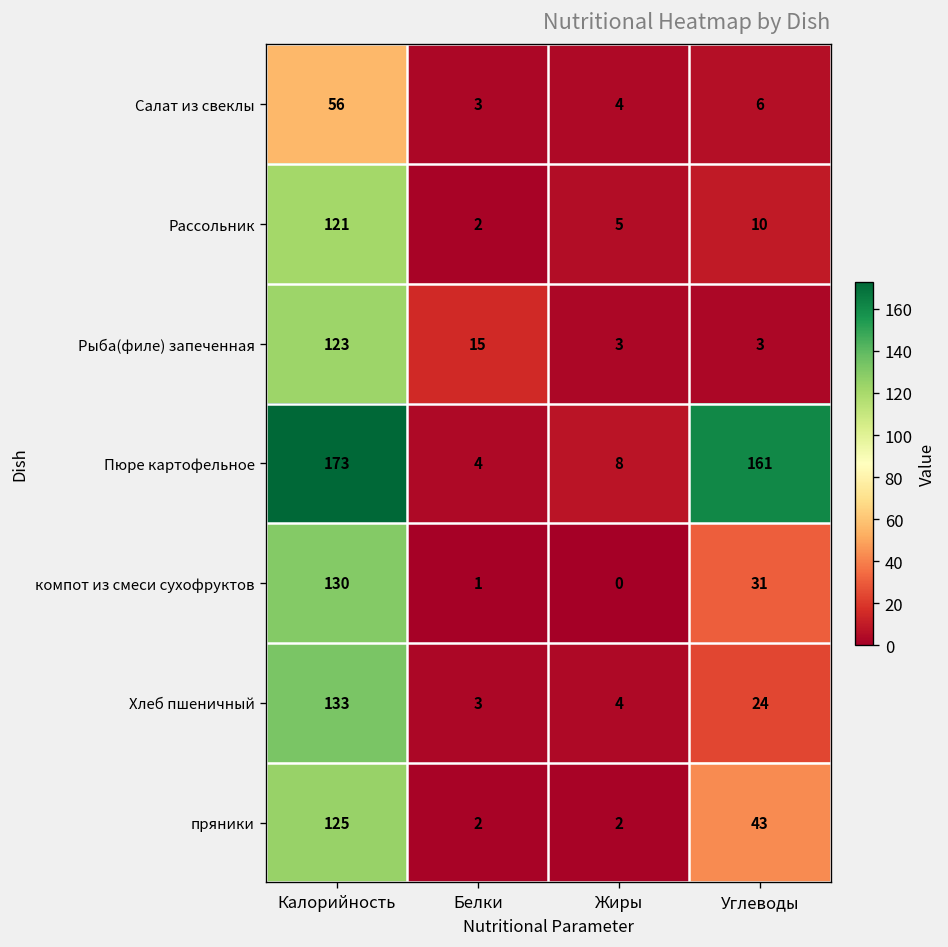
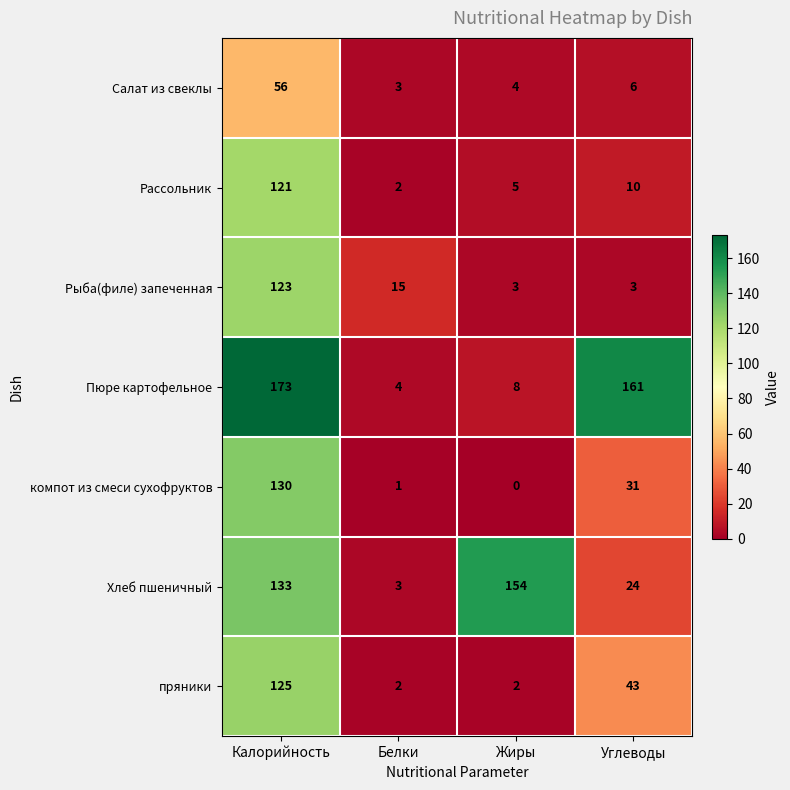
  {
    "Салат из свеклы": {
      "Калорийность": 56,
      "Белки": 3,
      "Жиры": 4,
      "Углеводы": 6
    },
    "Рассольник": {
      "Калорийность": 121,
      "Белки": 2,
      "Жиры": 5,
      "Углеводы": 10
    },
    "Рыба(филе) запеченная": {
      "Калорийность": 123,
      "Белки": 15,
      "Жиры": 3,
      "Углеводы": 3
    },
    "Пюре картофельное": {
      "Калорийность": 173,
      "Белки": 4,
      "Жиры": 8,
      "Углеводы": 161
    },
    "компот из смеси сухофруктов": {
      "Калорийность": 130,
      "Белки": 1,
      "Жиры": 0,
      "Углеводы": 31
    },
    "Хлеб пшеничный": {
      "Калорийность": 133,
      "Белки": 3,
-     "Жиры": 4,
+     "Жиры": 154,
      "Углеводы": 24
    },
    "пряники": {
      "Калорийность": 125,
      "Белки": 2,
      "Жиры": 2,
      "Углеводы": 43
    }
  }
